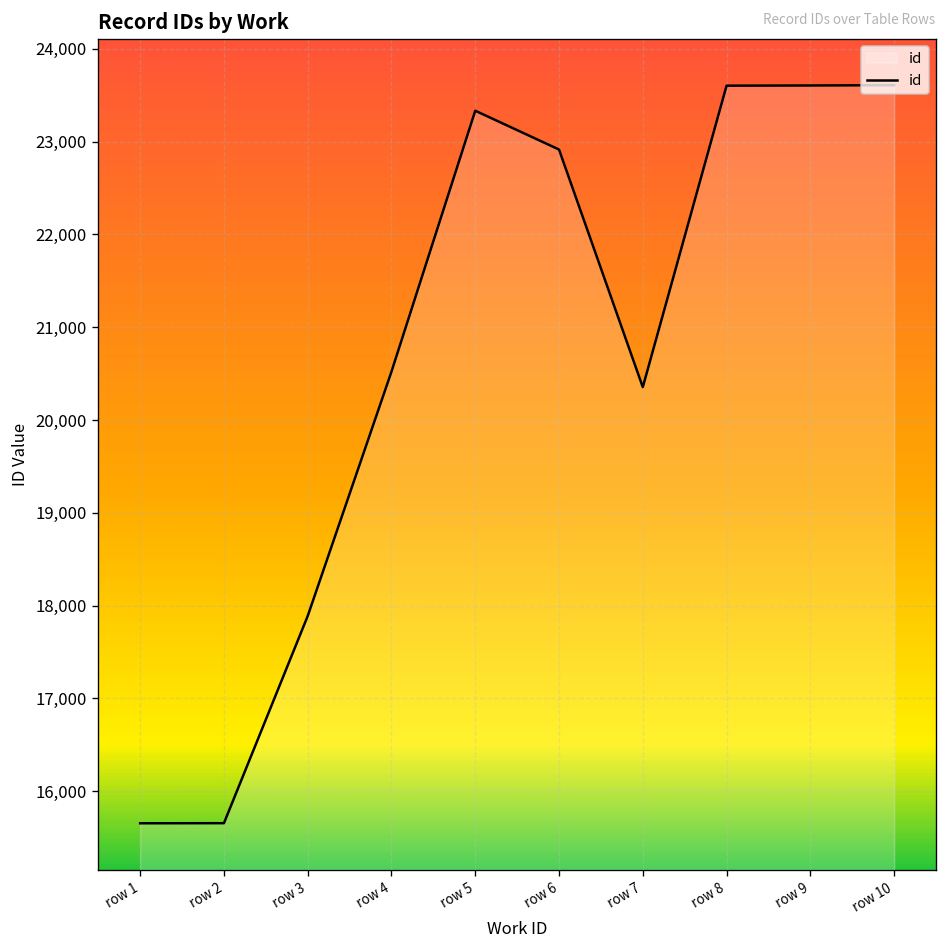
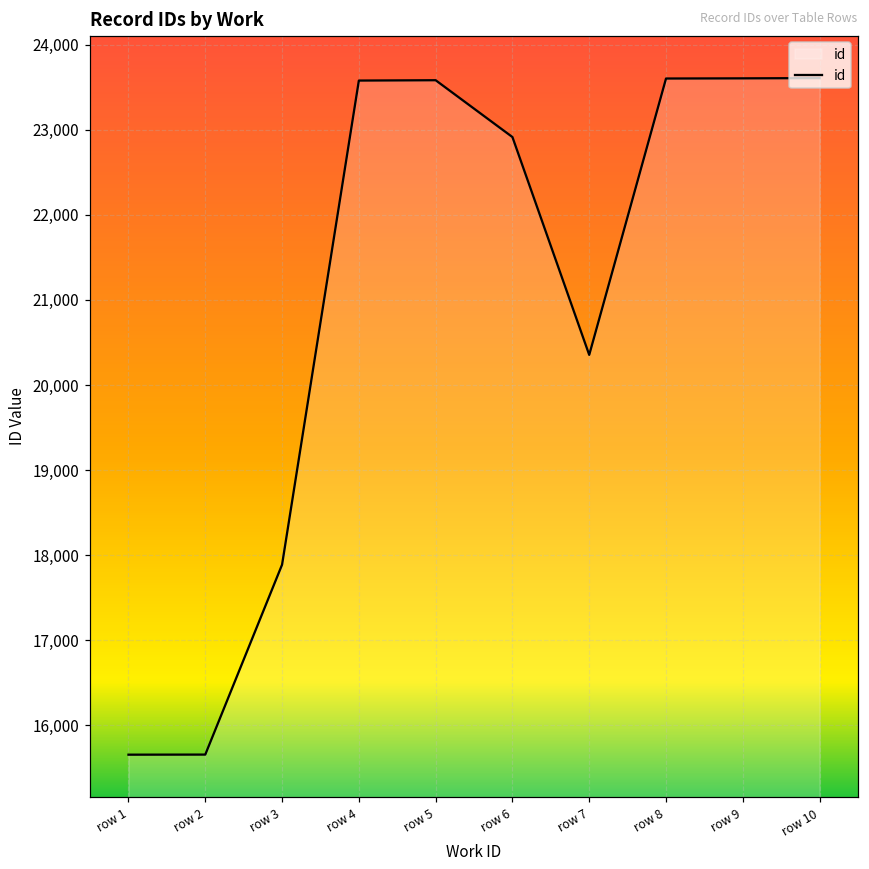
  {
    "row 1": "15,700",
    "row 2": "15,700",
    "row 3": "17,900",
-   "row 4": "20,500",
-   "row 5": "23,300",
+   "row 4": "23,600",
+   "row 5": "23,600",
    "row 6": "22,900",
    "row 7": "20,400",
    "row 8": "23,600",
    "row 9": "23,600"
  }
